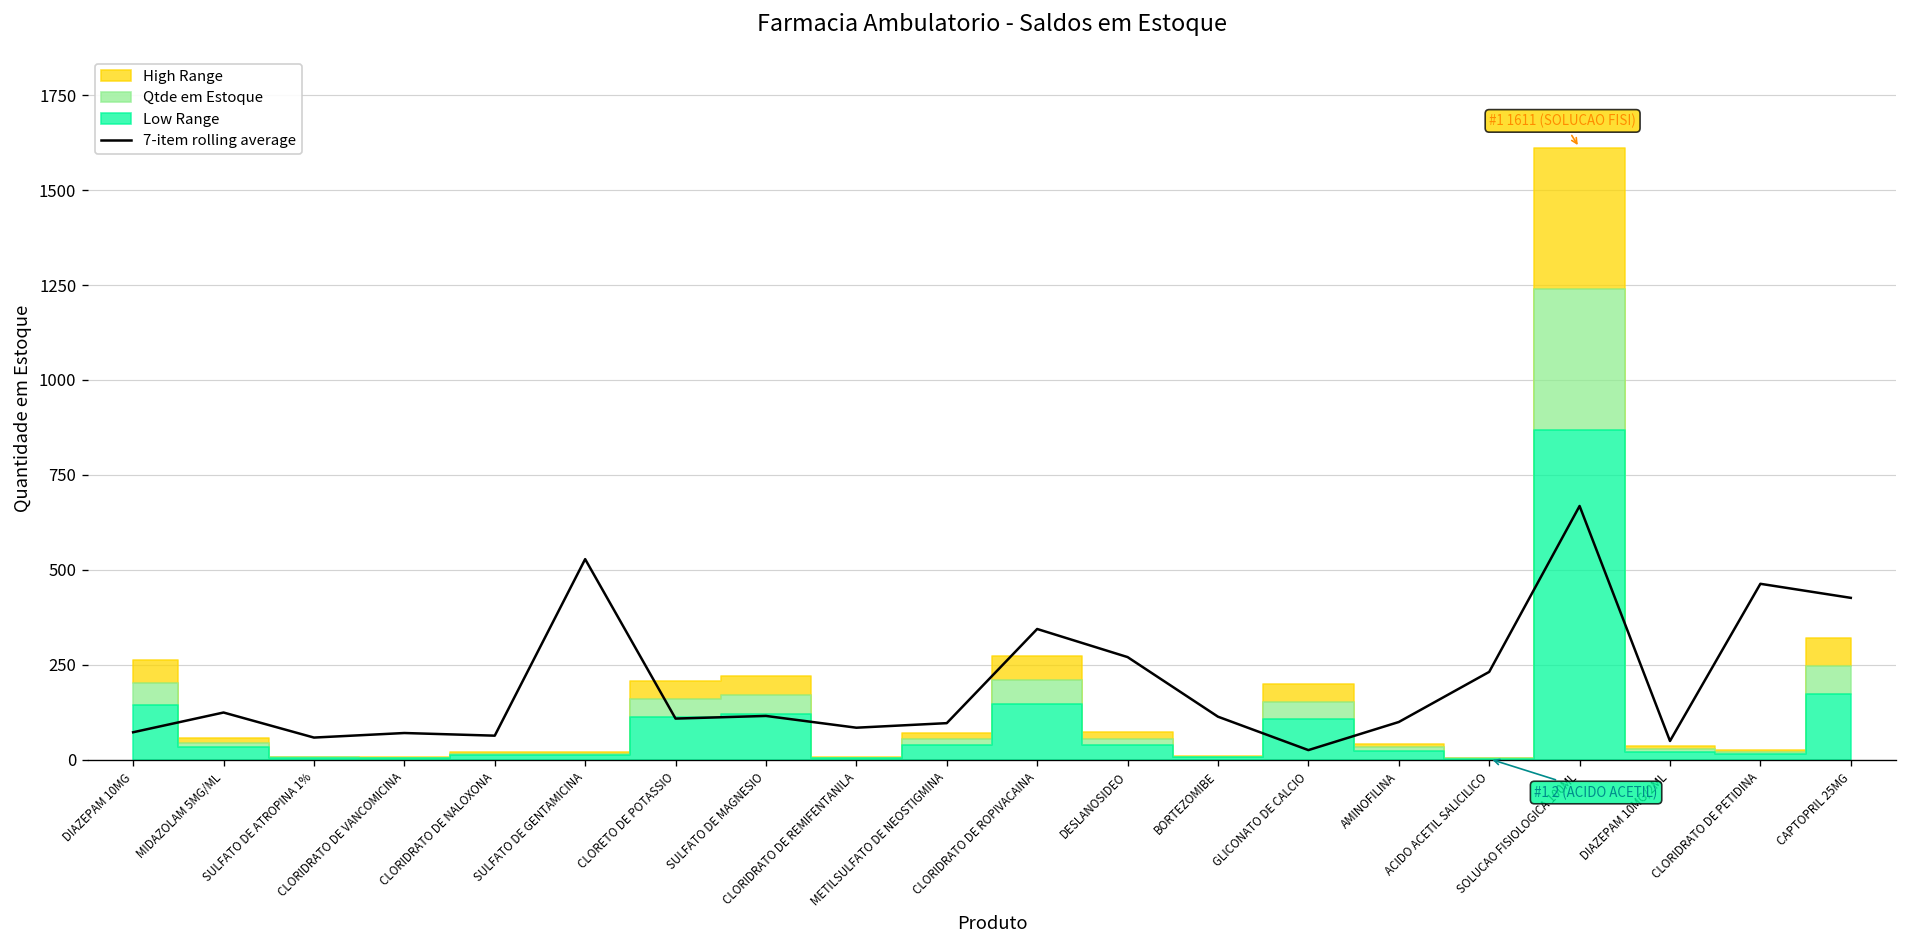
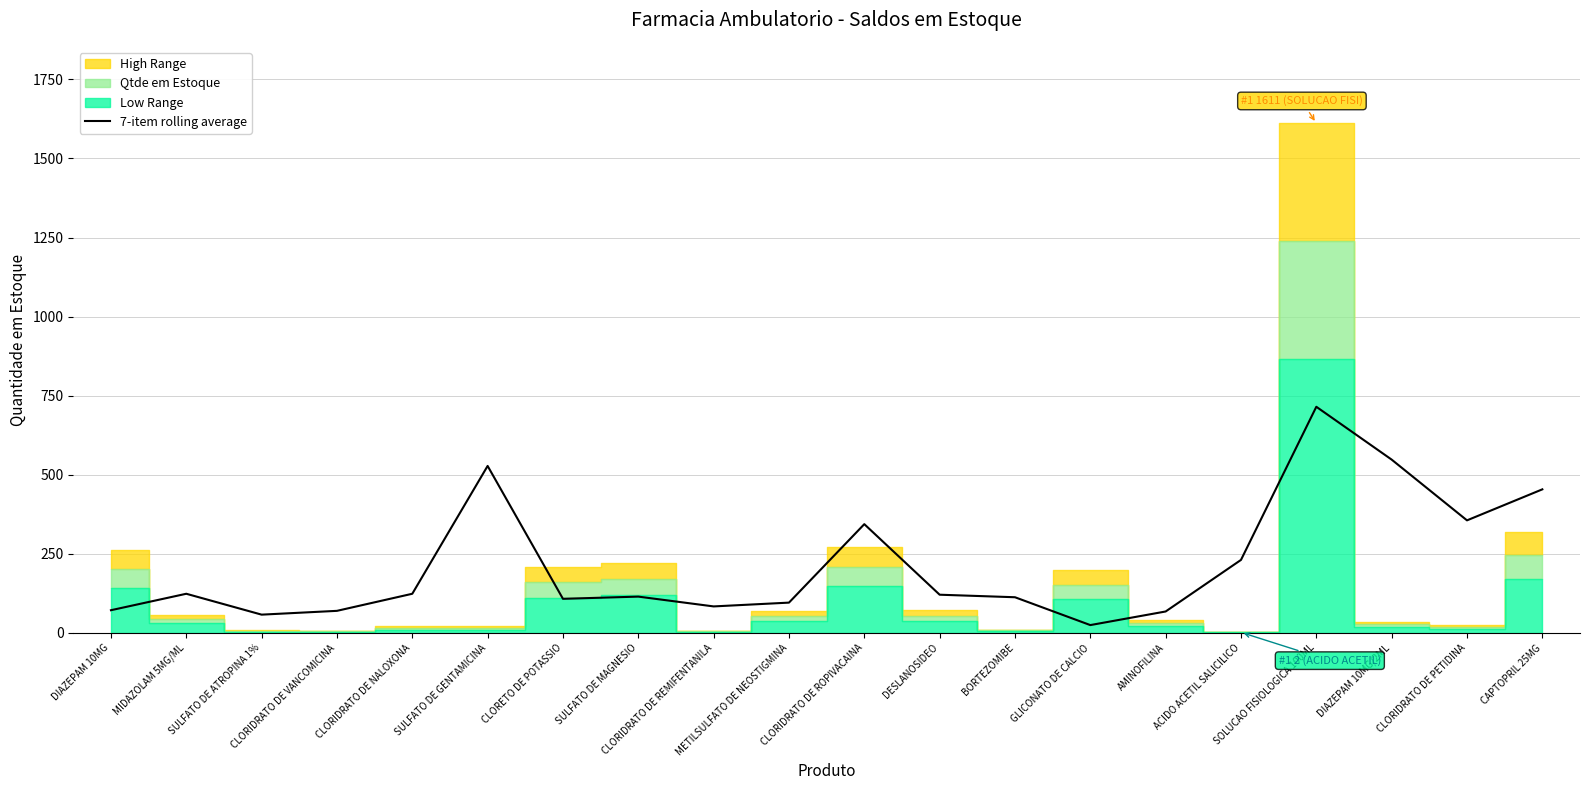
  {
    "7-item rolling average": {
      "DIAZEPAM 10MG": 70,
      "MIDAZOLAM 5MG/ML": 120,
      "SULFATO DE ATROPINA 1%": 60,
      "CLORIDRATO DE VANCOMICINA": 70,
-     "CLORIDRATO DE NALOXONA": 60,
+     "CLORIDRATO DE NALOXONA": 120,
      "SULFATO DE GENTAMICINA": 530,
      "CLORETO DE POTASSIO": 110,
      "SULFATO DE MAGNESIO": 120,
      "CLORIDRATO DE REMIFENTANILA": 80,
      "METILSULFATO DE NEOSTIGMINA": 100,
      "CLORIDRATO DE ROPIVACAINA": 340,
-     "DESLANOSIDEO": 270,
+     "DESLANOSIDEO": 120,
      "BORTEZOMIBE": 110,
      "GLICONATO DE CALCIO": 30,
-     "AMINOFILINA": 100,
+     "AMINOFILINA": 70,
      "ACIDO ACETIL SALICILICO": 230,
-     "SOLUCAO FISIOLOGICA 100ML": 670,
-     "DIAZEPAM 10MG/2ML": 50,
-     "CLORIDRATO DE PETIDINA": 460,
-     "CAPTOPRIL 25MG": 430
+     "SOLUCAO FISIOLOGICA 100ML": 720,
+     "DIAZEPAM 10MG/2ML": 550,
+     "CLORIDRATO DE PETIDINA": 360,
+     "CAPTOPRIL 25MG": 450
    }
  }
